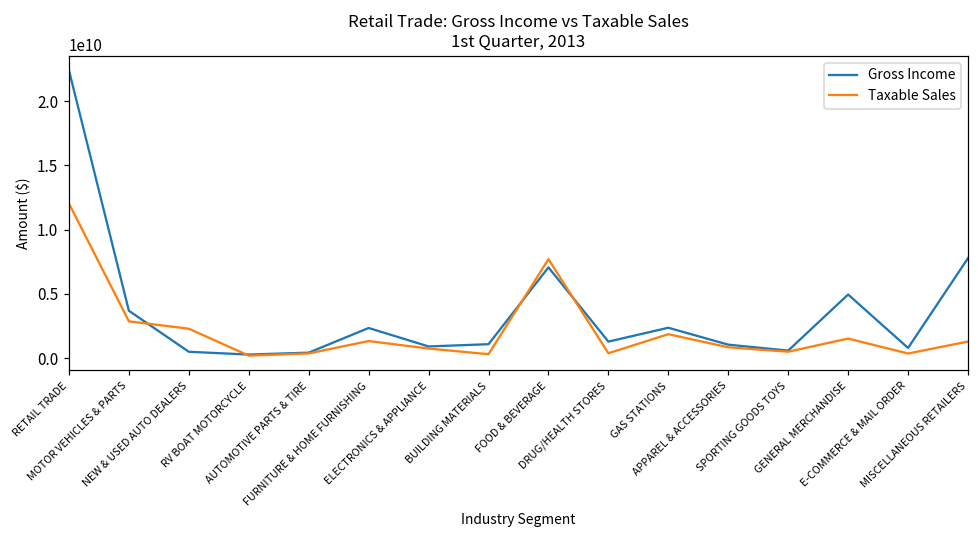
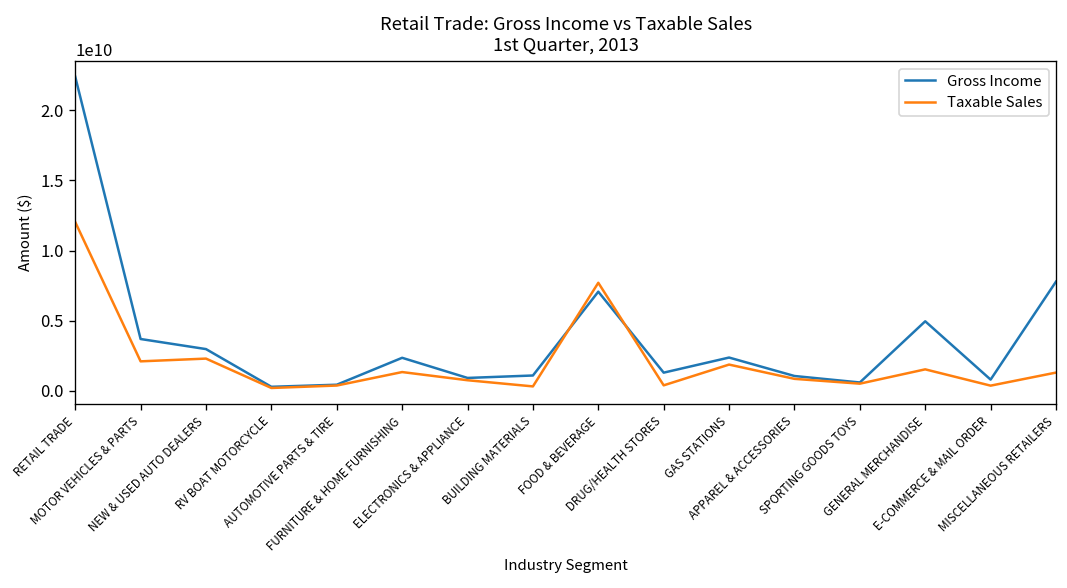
  {
    "Gross Income": {
      "RETAIL TRADE": 22400000000,
      "MOTOR VEHICLES & PARTS": 3700000000,
-     "NEW & USED AUTO DEALERS": 500000000,
+     "NEW & USED AUTO DEALERS": 3000000000,
      "FURNITURE & HOME FURNISHING": 2400000000,
      "BUILDING MATERIALS": 1100000000,
      "FOOD & BEVERAGE": 7100000000,
      "DRUG/HEALTH STORES": 1300000000,
      "GAS STATIONS": 2400000000,
      "GENERAL MERCHANDISE": 5000000000,
      "E-COMMERCE & MAIL ORDER": 800000000,
      "MISCELLANEOUS RETAILERS": 7800000000
    },
    "Taxable Sales": {
      "RETAIL TRADE": 12000000000,
-     "MOTOR VEHICLES & PARTS": 2900000000,
+     "MOTOR VEHICLES & PARTS": 2100000000,
      "NEW & USED AUTO DEALERS": 2300000000,
      "FURNITURE & HOME FURNISHING": 1300000000,
      "BUILDING MATERIALS": 300000000,
      "FOOD & BEVERAGE": 7700000000,
      "DRUG/HEALTH STORES": 400000000,
      "GAS STATIONS": 1900000000,
      "GENERAL MERCHANDISE": 1500000000,
      "E-COMMERCE & MAIL ORDER": 400000000,
      "MISCELLANEOUS RETAILERS": 1300000000
    }
  }
